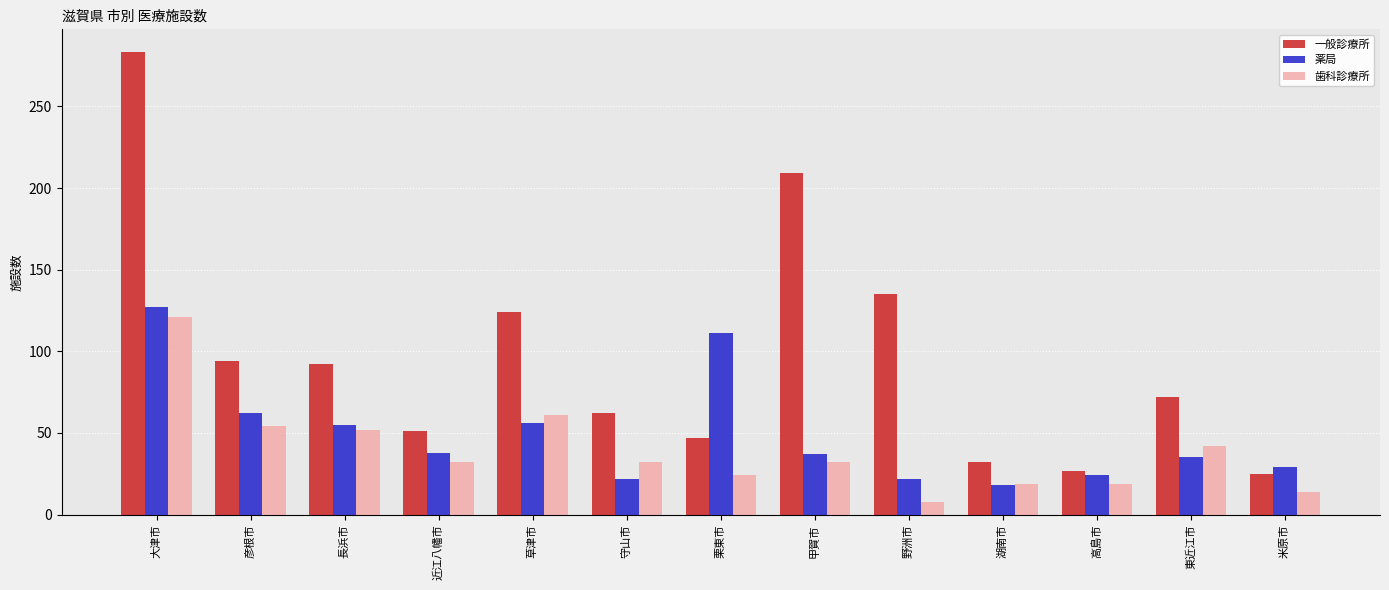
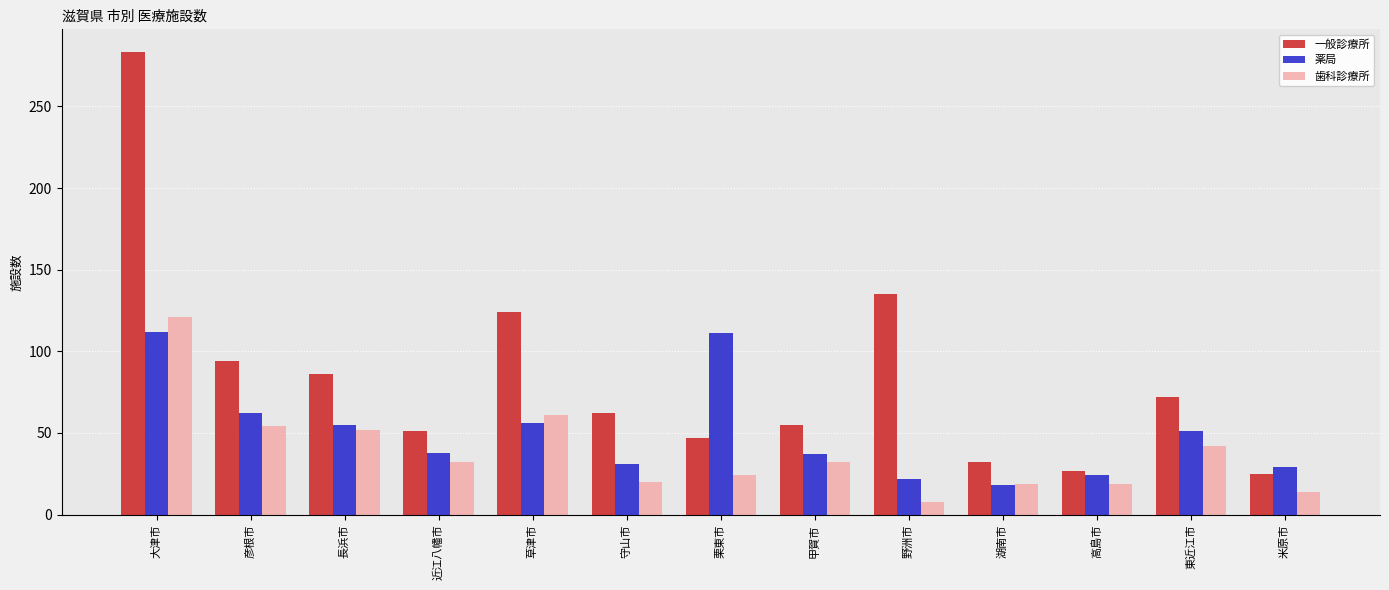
  {
    "一般診療所": {
      "大津市": 283,
      "彦根市": 94,
-     "長浜市": 92,
+     "長浜市": 86,
      "近江八幡市": 51,
      "草津市": 124,
      "守山市": 62,
      "栗東市": 47,
-     "甲賀市": 209,
+     "甲賀市": 55,
      "野洲市": 135,
      "湖南市": 32,
      "高島市": 27,
      "東近江市": 72,
      "米原市": 25
    },
    "薬局": {
-     "大津市": 127,
+     "大津市": 112,
      "彦根市": 62,
      "長浜市": 55,
      "近江八幡市": 38,
      "草津市": 56,
-     "守山市": 22,
+     "守山市": 31,
      "栗東市": 111,
      "甲賀市": 37,
      "野洲市": 22,
      "湖南市": 18,
      "高島市": 24,
-     "東近江市": 35,
+     "東近江市": 51,
      "米原市": 29
    },
    "歯科診療所": {
      "大津市": 121,
      "彦根市": 54,
      "長浜市": 52,
      "近江八幡市": 32,
      "草津市": 61,
-     "守山市": 32,
+     "守山市": 20,
      "栗東市": 24,
      "甲賀市": 32,
      "野洲市": 8,
      "湖南市": 19,
      "高島市": 19,
      "東近江市": 42,
      "米原市": 14
    }
  }
